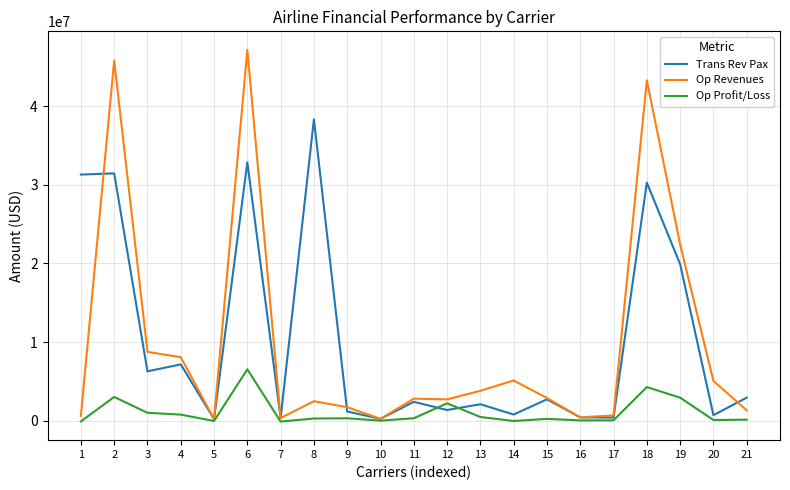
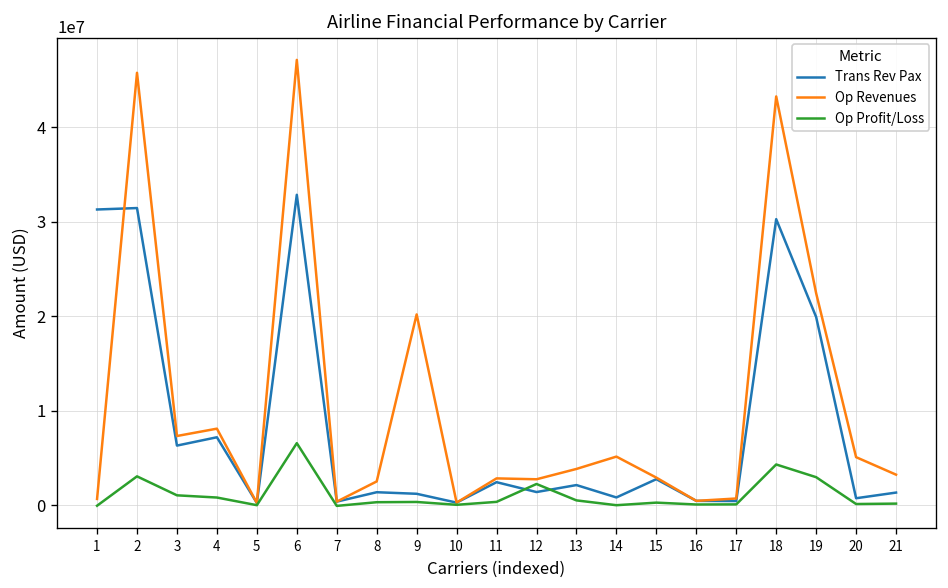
  {
    "Trans Rev Pax": {
      "1": 31000000,
      "2": 31000000,
      "3": 6000000,
      "4": 7000000,
      "6": 33000000,
-     "8": 38000000,
+     "8": 1000000,
      "9": 1000000,
      "11": 2000000,
      "12": 1000000,
      "13": 2000000,
      "14": 1000000,
      "18": 30000000,
      "19": 20000000,
      "20": 1000000,
-     "21": 3000000
+     "21": 1000000
    },
    "Op Revenues": {
      "1": 1000000,
      "2": 46000000,
-     "3": 9000000,
+     "3": 7000000,
      "4": 8000000,
      "6": 47000000,
      "8": 3000000,
-     "9": 2000000,
+     "9": 20000000,
      "11": 3000000,
      "12": 3000000,
      "13": 4000000,
      "14": 5000000,
      "18": 43000000,
      "19": 22000000,
      "20": 5000000,
-     "21": 1000000
+     "21": 3000000
    },
    "Op Profit/Loss": {
      "1": 0,
      "2": 3000000,
      "3": 1000000,
      "4": 1000000,
      "6": 7000000,
      "7": 0,
      "8": 0,
      "9": 0,
      "11": 0,
      "12": 2000000,
      "13": 1000000,
      "14": 0,
      "15": 0,
      "16": 0,
      "17": 0,
      "18": 4000000,
      "19": 3000000,
      "20": 0,
      "21": 0
    }
  }
